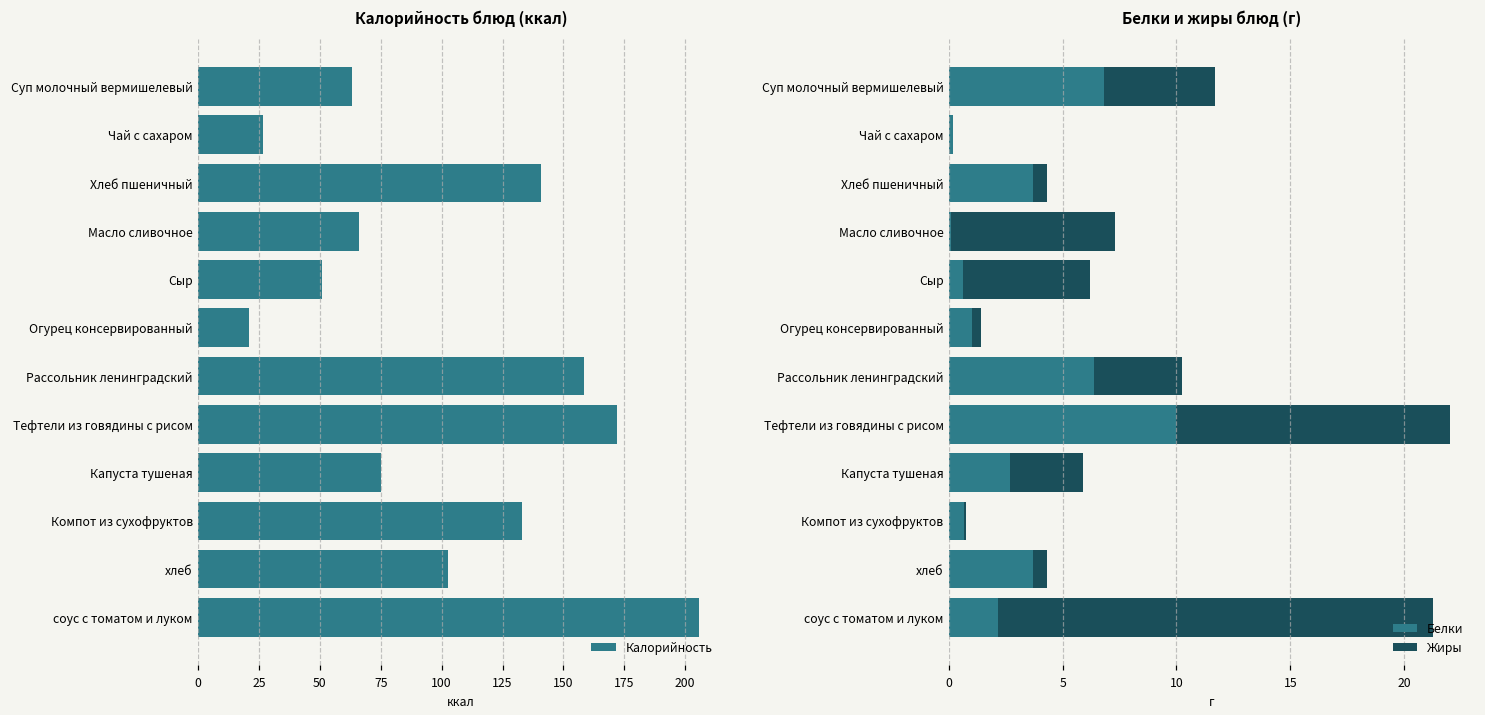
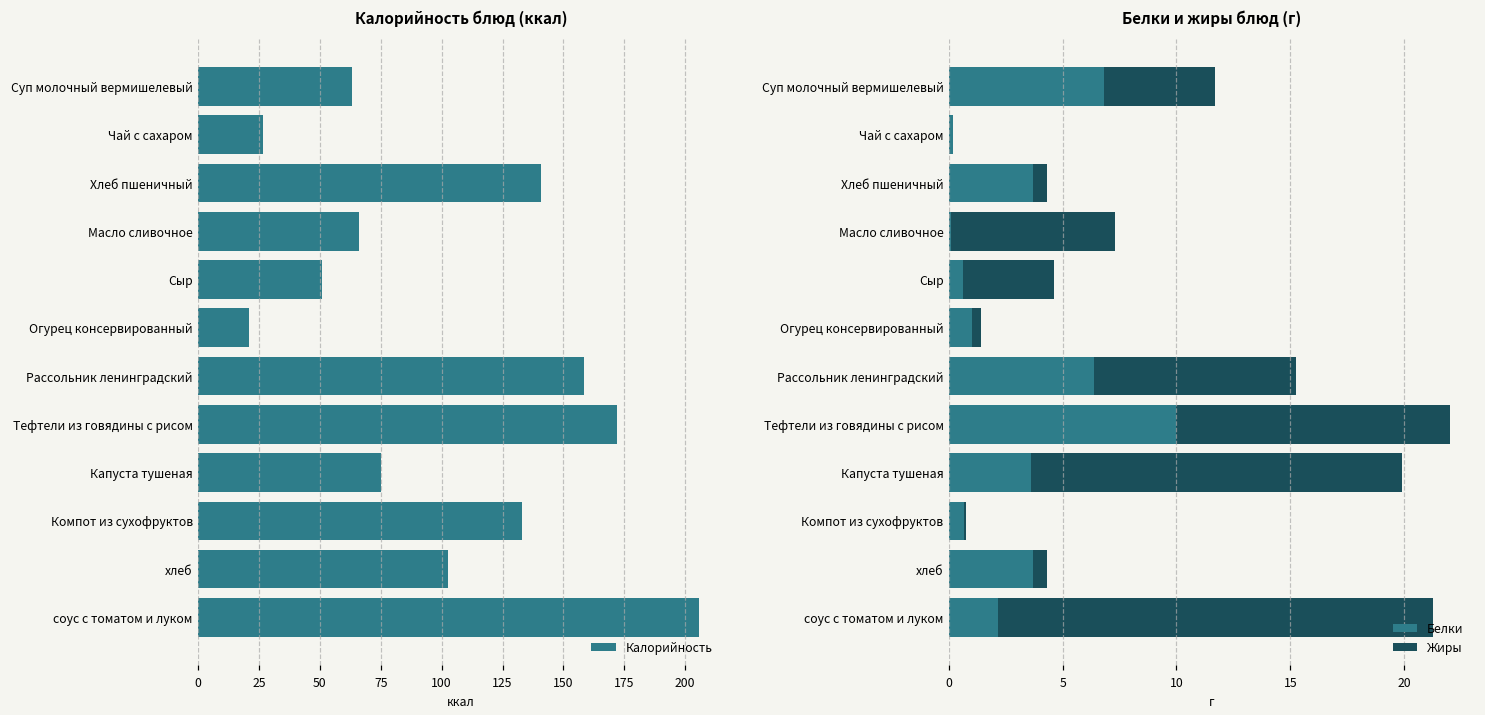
  {
    "Калорийность блюд (ккал)": {
      "Суп молочный вермишелевый": 63,
      "Чай с сахаром": 27,
      "Хлеб пшеничный": 141,
      "Масло сливочное": 66,
      "Сыр": 51,
      "Огурец консервированный": 21,
      "Рассольник ленинградский": 158,
      "Тефтели из говядины с рисом": 172,
      "Капуста тушеная": 75,
      "Компот из сухофруктов": 133,
      "хлеб": 103,
      "соус с томатом и луком": 206
    },
    "Белки и жиры блюд (г)": {
      "Белки": {
        "Суп молочный вермишелевый": 6.8,
        "Чай с сахаром": 0.2,
        "Хлеб пшеничный": 3.7,
        "Сыр": 0.6,
        "Огурец консервированный": 1.0,
        "Рассольник ленинградский": 6.4,
        "Тефтели из говядины с рисом": 10.0,
-       "Капуста тушеная": 2.7,
+       "Капуста тушеная": 3.6,
        "Компот из сухофруктов": 0.7,
        "хлеб": 3.7,
        "соус с томатом и луком": 2.2
      },
      "Жиры": {
        "Суп молочный вермишелевый": 4.9,
        "Чай с сахаром": 0.0,
        "Хлеб пшеничный": 0.6,
        "Масло сливочное": 7.2,
-       "Сыр": 5.6,
+       "Сыр": 4.0,
        "Огурец консервированный": 0.4,
-       "Рассольник ленинградский": 3.9,
+       "Рассольник ленинградский": 8.9,
        "Тефтели из говядины с рисом": 12.0,
-       "Капуста тушеная": 3.2,
+       "Капуста тушеная": 16.3,
        "хлеб": 0.6,
        "соус с томатом и луком": 19.1
      }
    }
  }
